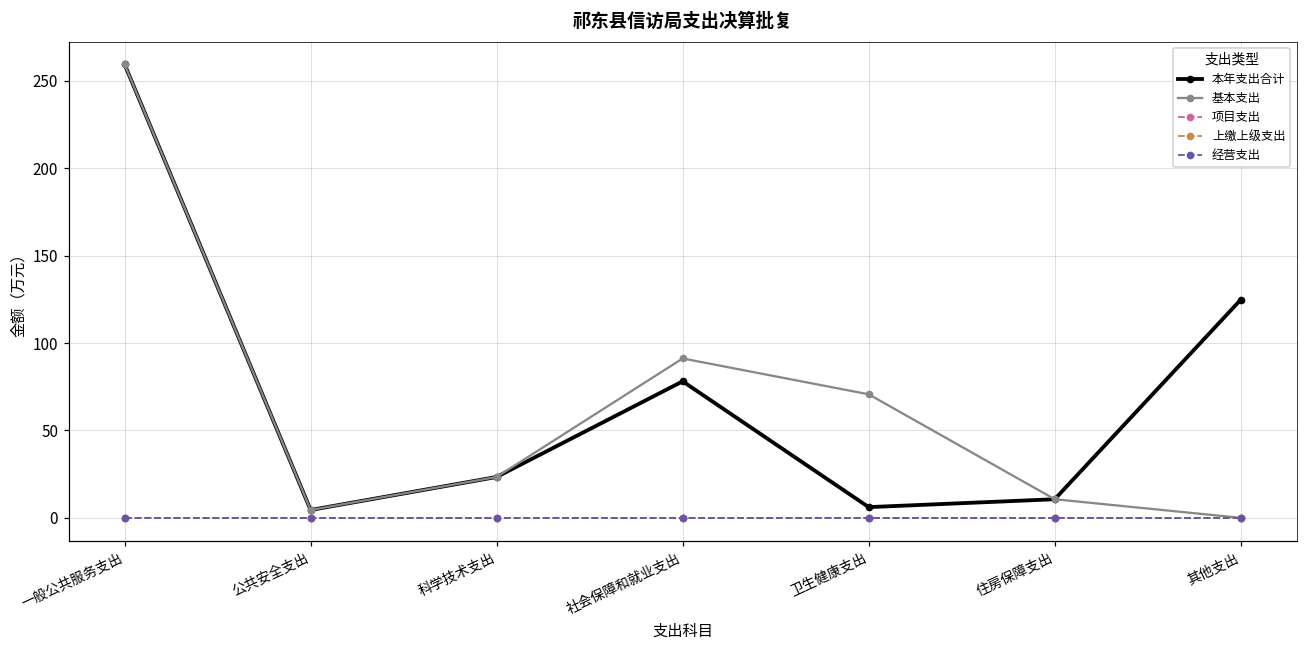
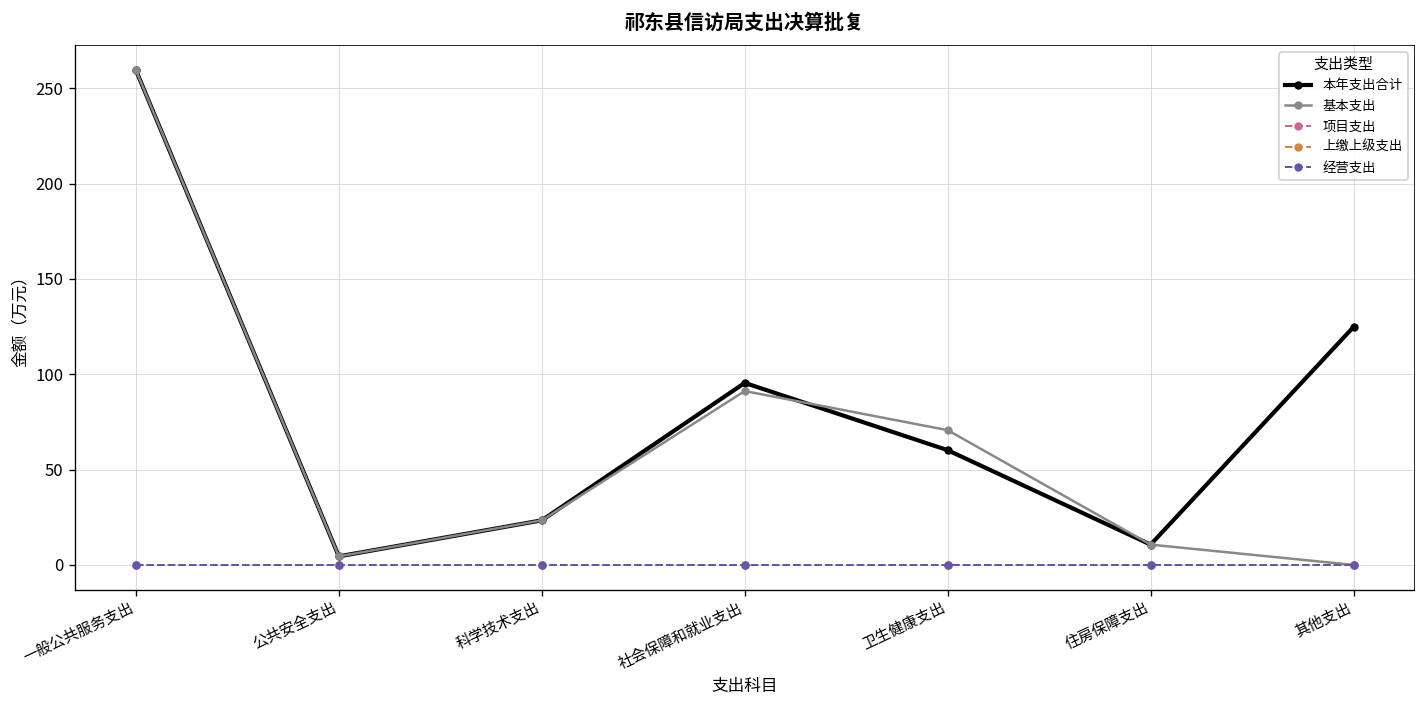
  {
    "本年支出合计": {
-     "社会保障和就业支出": 78,
-     "卫生健康支出": 6,
+     "社会保障和就业支出": 95,
+     "卫生健康支出": 60,
      "其他支出": 125
    },
    "基本支出": {
      "社会保障和就业支出": 91,
      "卫生健康支出": 71
    },
    "经营支出": {
      "一般公共服务支出": 0,
      "公共安全支出": 0,
      "科学技术支出": 0,
      "社会保障和就业支出": 0,
      "卫生健康支出": 0,
      "住房保障支出": 0
    }
  }
